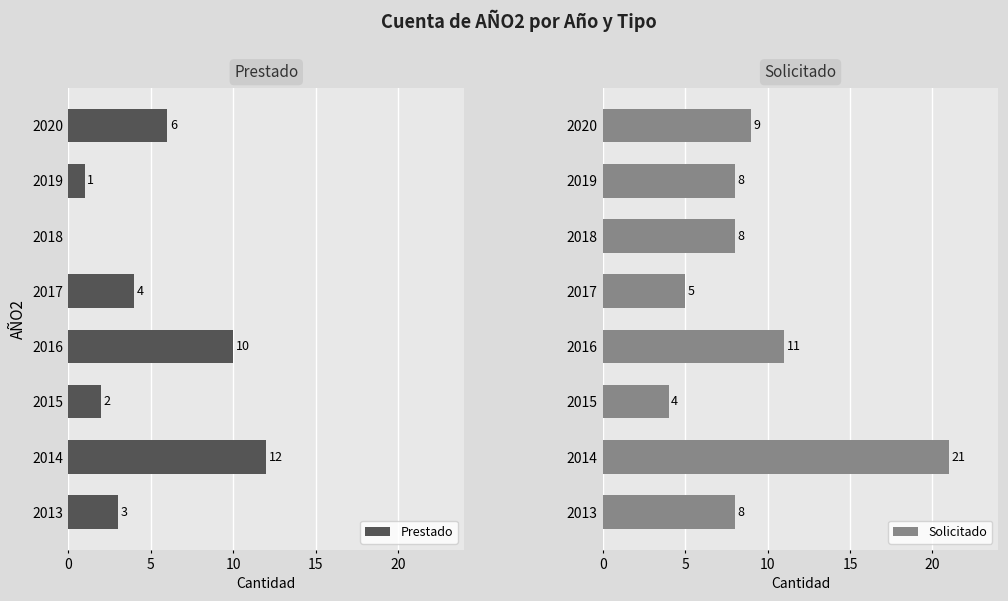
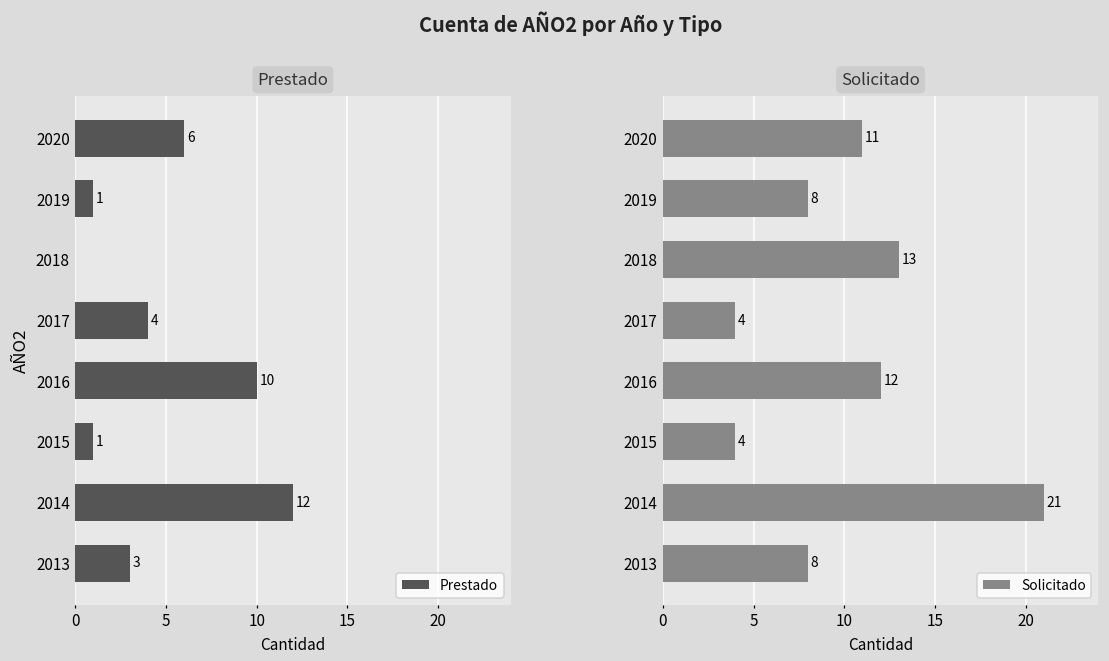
  {
    "Prestado": {
      "2020": 6,
      "2019": 1,
      "2017": 4,
      "2016": 10,
-     "2015": 2,
+     "2015": 1,
      "2014": 12,
      "2013": 3
    },
    "Solicitado": {
-     "2020": 9,
+     "2020": 11,
      "2019": 8,
-     "2018": 8,
-     "2017": 5,
-     "2016": 11,
+     "2018": 13,
+     "2017": 4,
+     "2016": 12,
      "2015": 4,
      "2014": 21,
      "2013": 8
    }
  }
